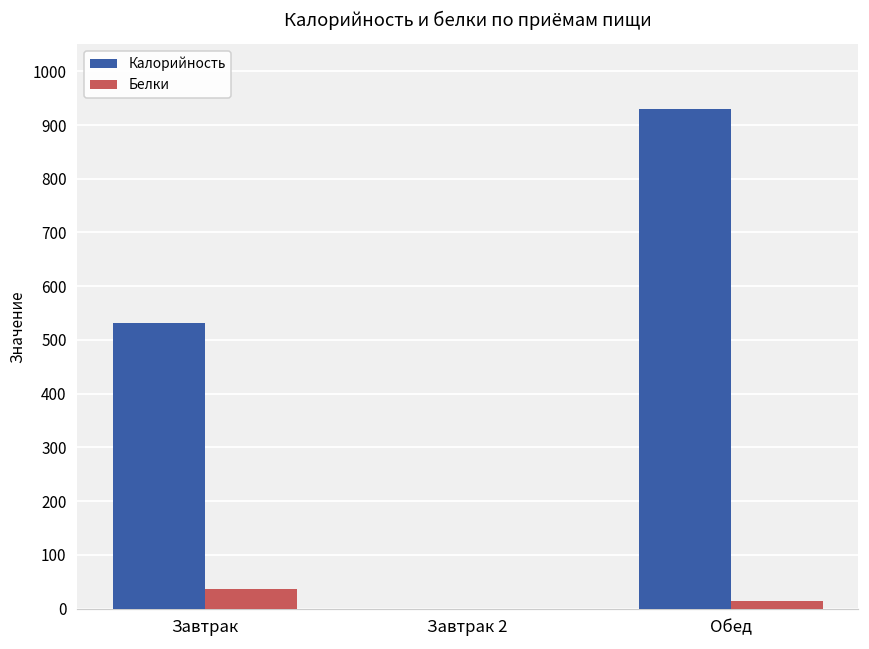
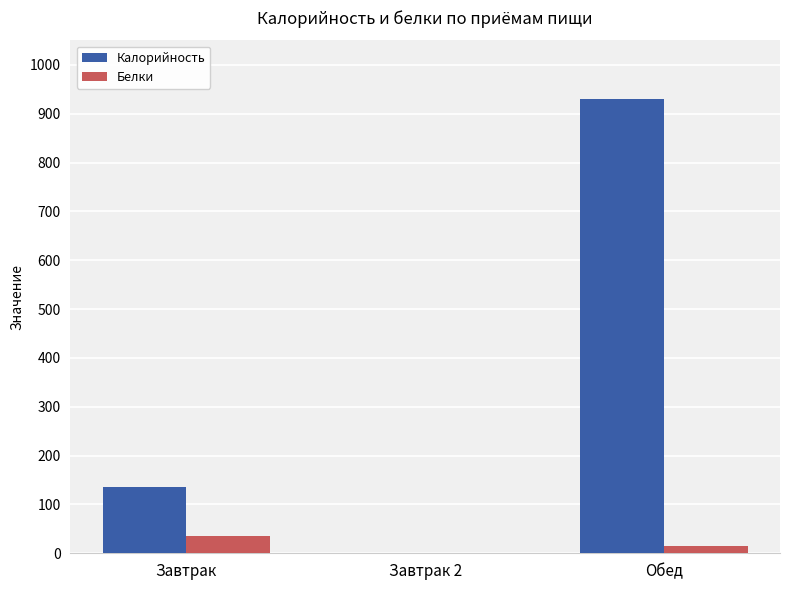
  {
    "Калорийность": {
-     "Завтрак": 530,
+     "Завтрак": 140,
      "Завтрак 2": 0,
      "Обед": 930
    },
    "Белки": {
      "Завтрак": 40,
      "Завтрак 2": 0,
      "Обед": 10
    }
  }
